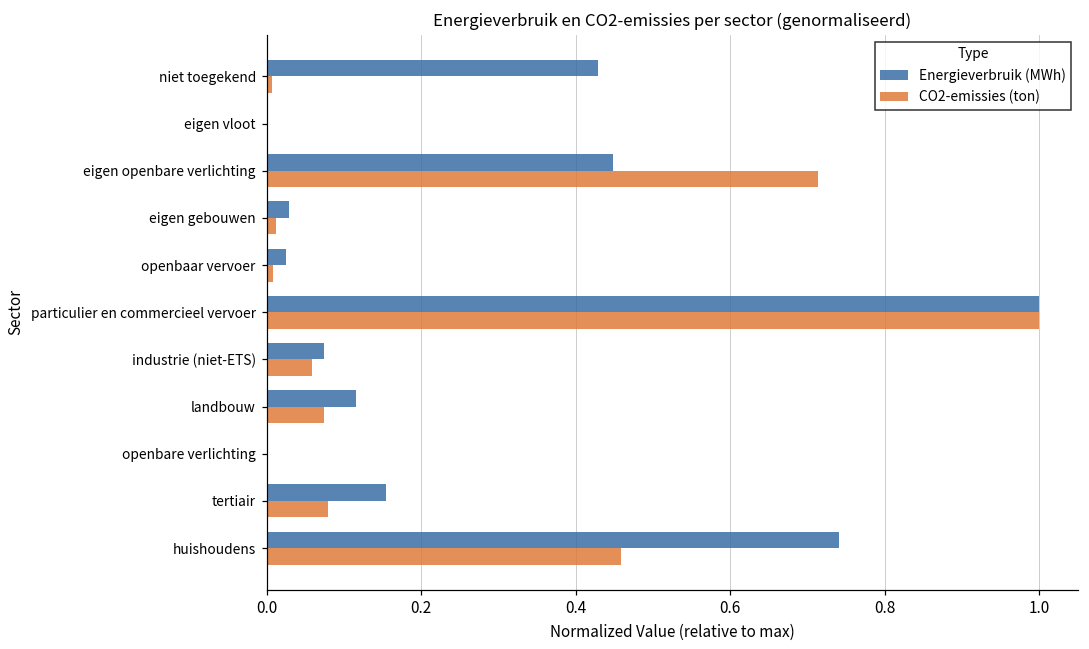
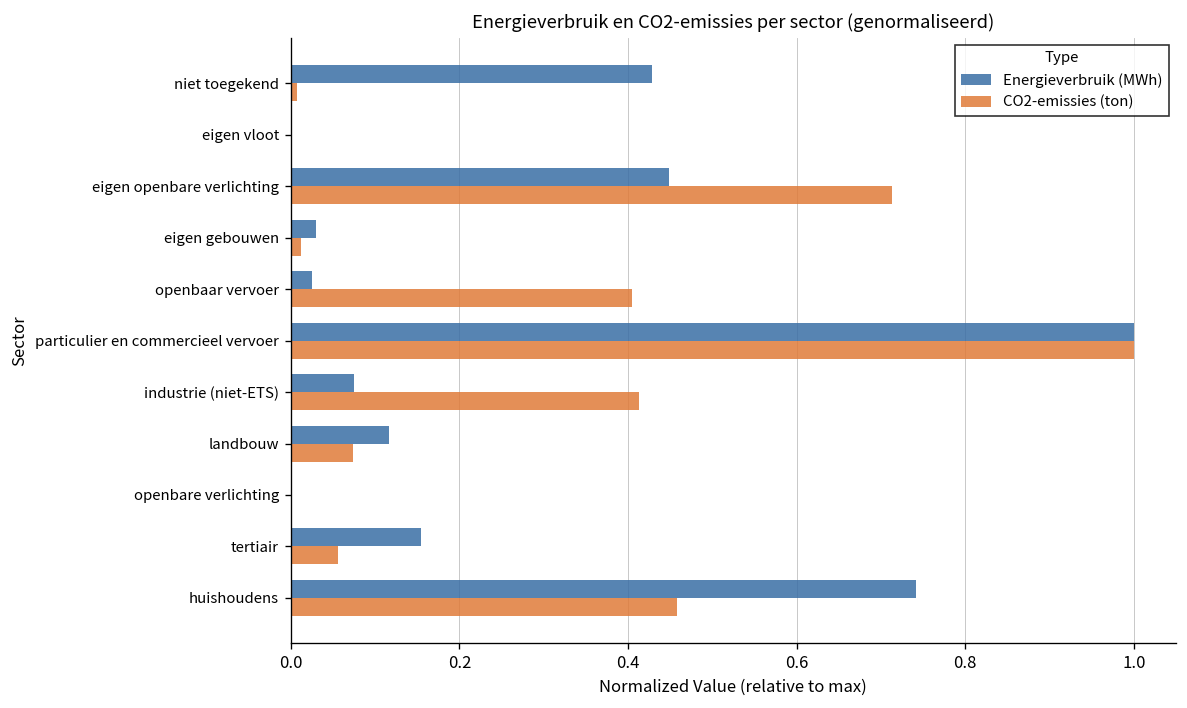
  {
    "Energieverbruik (MWh)": {
      "niet toegekend": 0.43,
      "eigen vloot": 0.00,
      "eigen openbare verlichting": 0.45,
      "eigen gebouwen": 0.03,
      "openbaar vervoer": 0.03,
      "particulier en commercieel vervoer": 1.00,
      "industrie (niet-ETS)": 0.08,
      "landbouw": 0.12,
      "openbare verlichting": 0.00,
      "tertiair": 0.15,
      "huishoudens": 0.74
    },
    "CO2-emissies (ton)": {
      "niet toegekend": 0.01,
      "eigen vloot": 0.00,
      "eigen openbare verlichting": 0.71,
      "eigen gebouwen": 0.01,
-     "openbaar vervoer": 0.01,
+     "openbaar vervoer": 0.41,
      "particulier en commercieel vervoer": 1.00,
-     "industrie (niet-ETS)": 0.06,
+     "industrie (niet-ETS)": 0.41,
      "landbouw": 0.07,
      "openbare verlichting": 0.00,
-     "tertiair": 0.08,
+     "tertiair": 0.06,
      "huishoudens": 0.46
    }
  }
